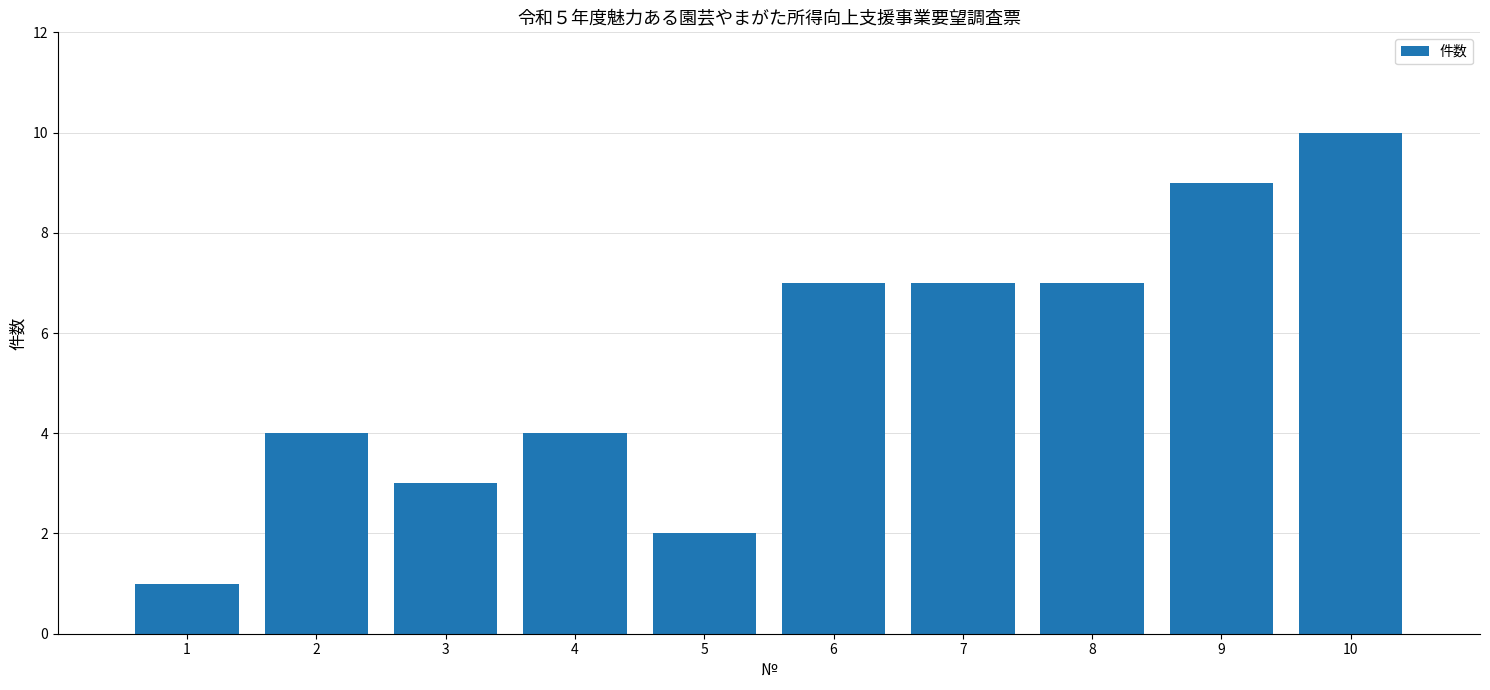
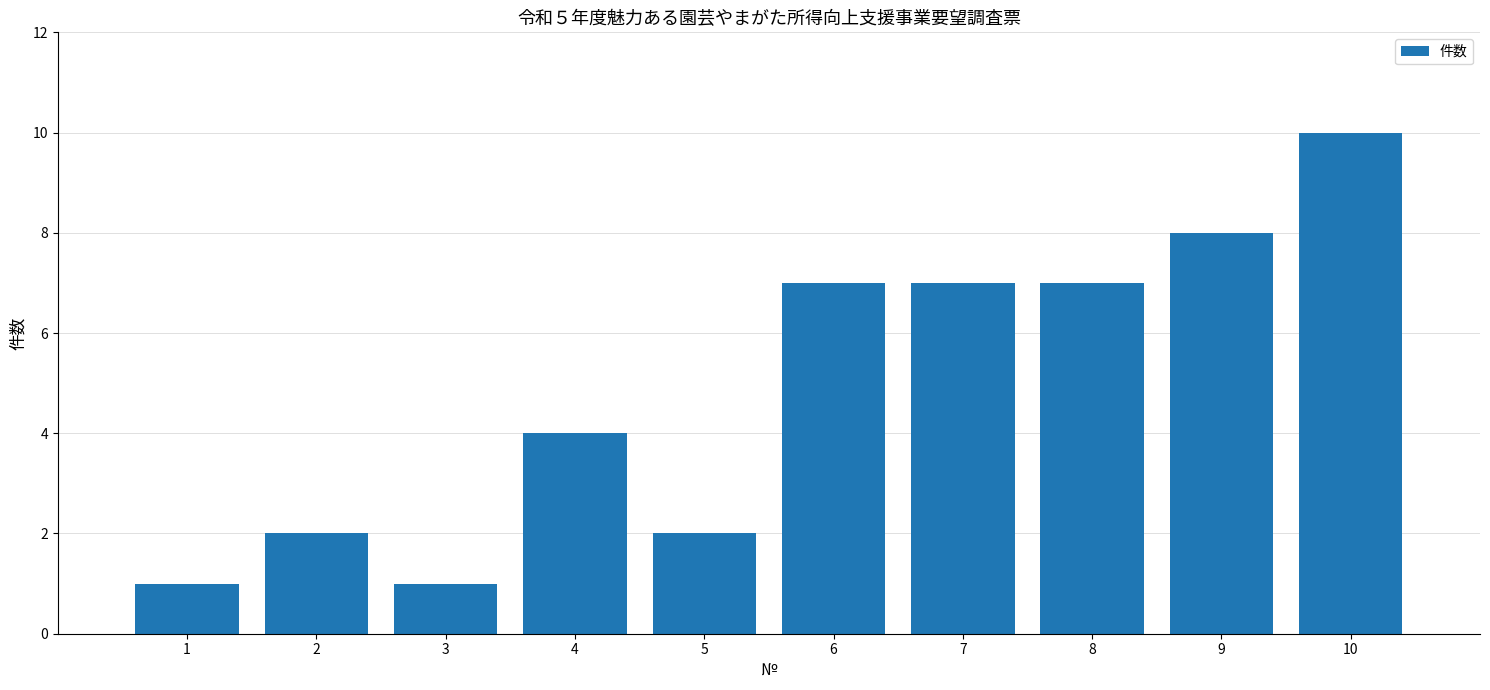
  {
    "1": 1,
-   "2": 4,
-   "3": 3,
+   "2": 2,
+   "3": 1,
    "4": 4,
    "5": 2,
    "6": 7,
    "7": 7,
    "8": 7,
-   "9": 9,
+   "9": 8,
    "10": 10
  }
